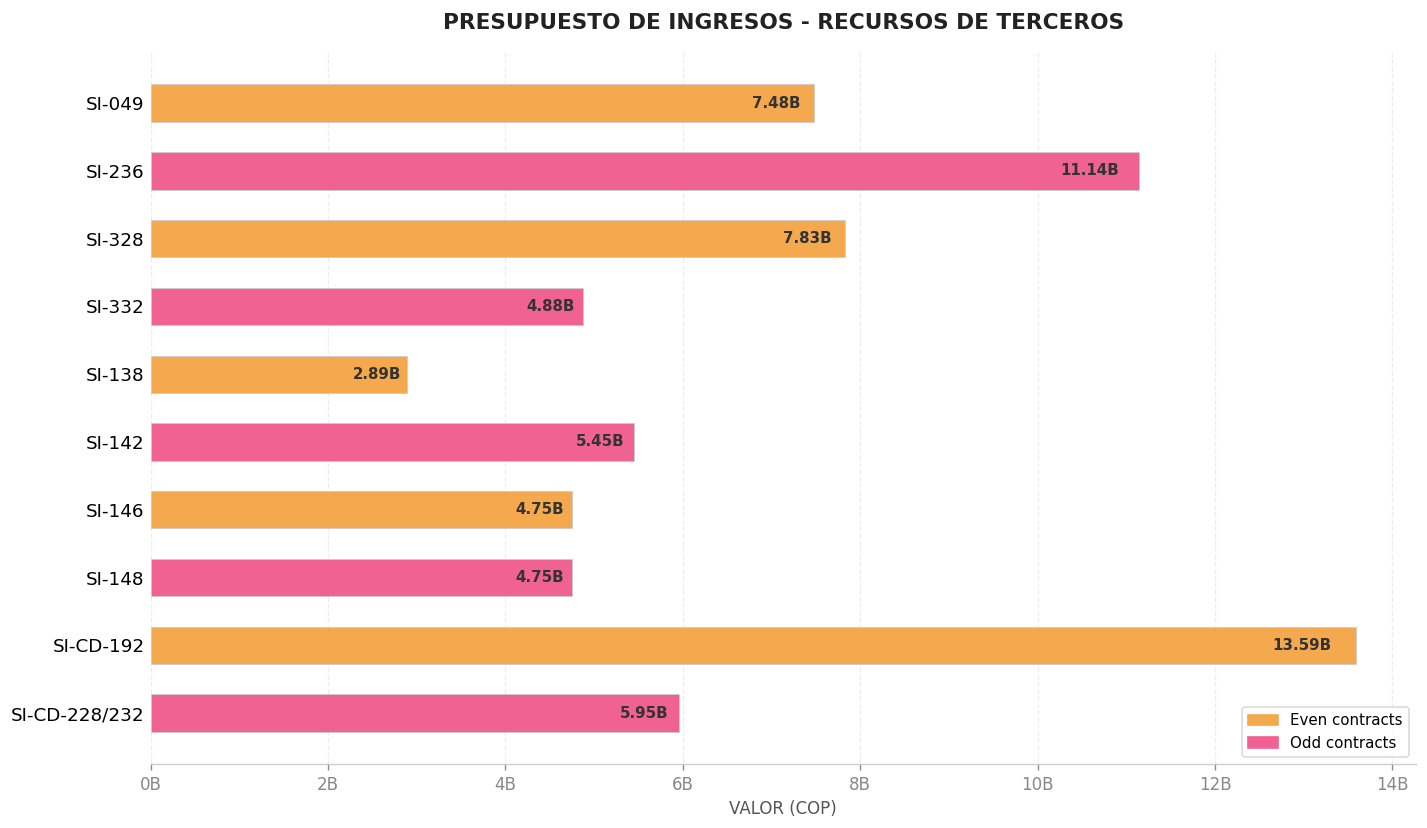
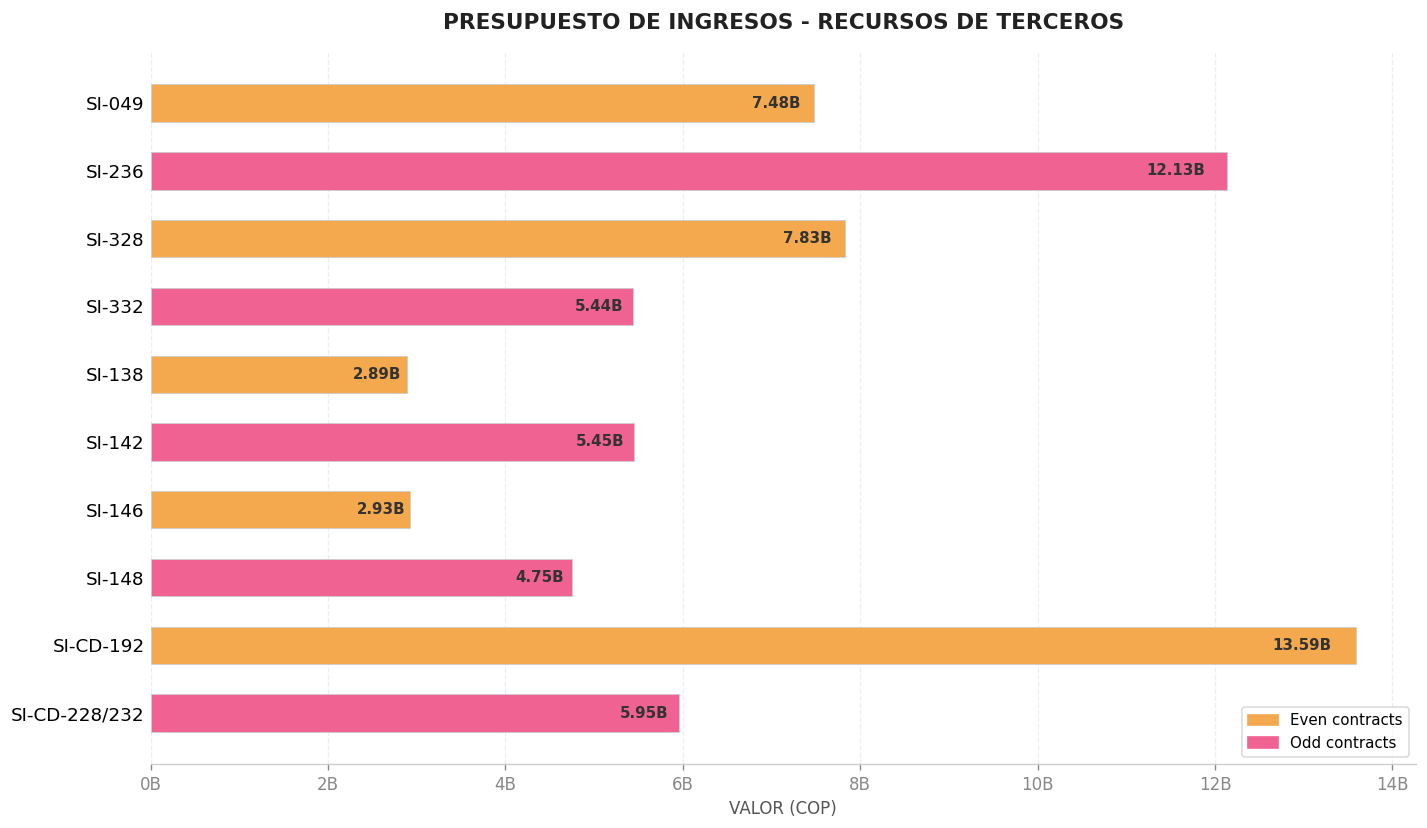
  {
    "SI-049": "7.48B",
-   "SI-236": "11.14B",
+   "SI-236": "12.13B",
    "SI-328": "7.83B",
-   "SI-332": "4.88B",
+   "SI-332": "5.44B",
    "SI-138": "2.89B",
    "SI-142": "5.45B",
-   "SI-146": "4.75B",
+   "SI-146": "2.93B",
    "SI-148": "4.75B",
    "SI-CD-192": "13.59B",
    "SI-CD-228/232": "5.95B"
  }
